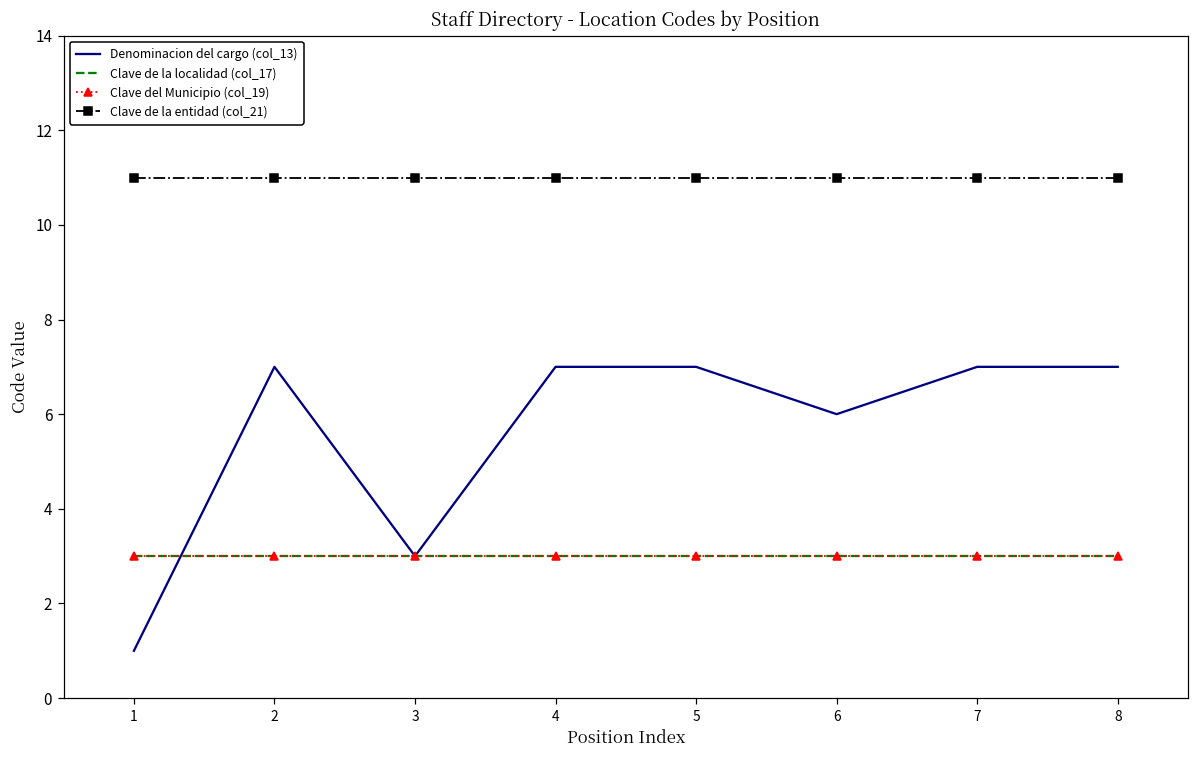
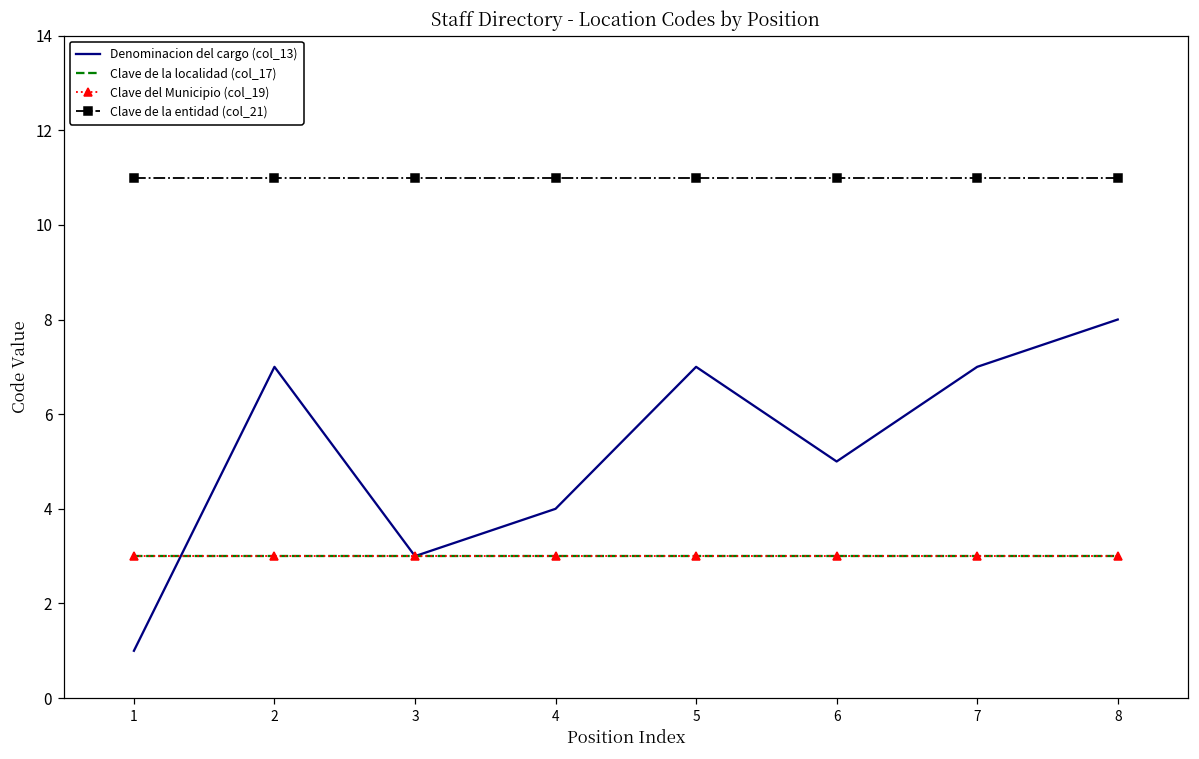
  {
    "Denominacion del cargo (col_13)": {
      "1": 1,
      "2": 7,
-     "4": 7,
+     "4": 4,
      "5": 7,
-     "6": 6,
+     "6": 5,
      "7": 7,
-     "8": 7
+     "8": 8
    },
    "Clave del Municipio (col_19)": {
      "1": 3,
      "2": 3,
      "4": 3,
      "5": 3,
      "6": 3,
      "7": 3,
      "8": 3
    },
    "Clave de la entidad (col_21)": {
      "1": 11,
      "2": 11,
      "3": 11,
      "4": 11,
      "5": 11,
      "6": 11,
      "7": 11,
      "8": 11
    }
  }
